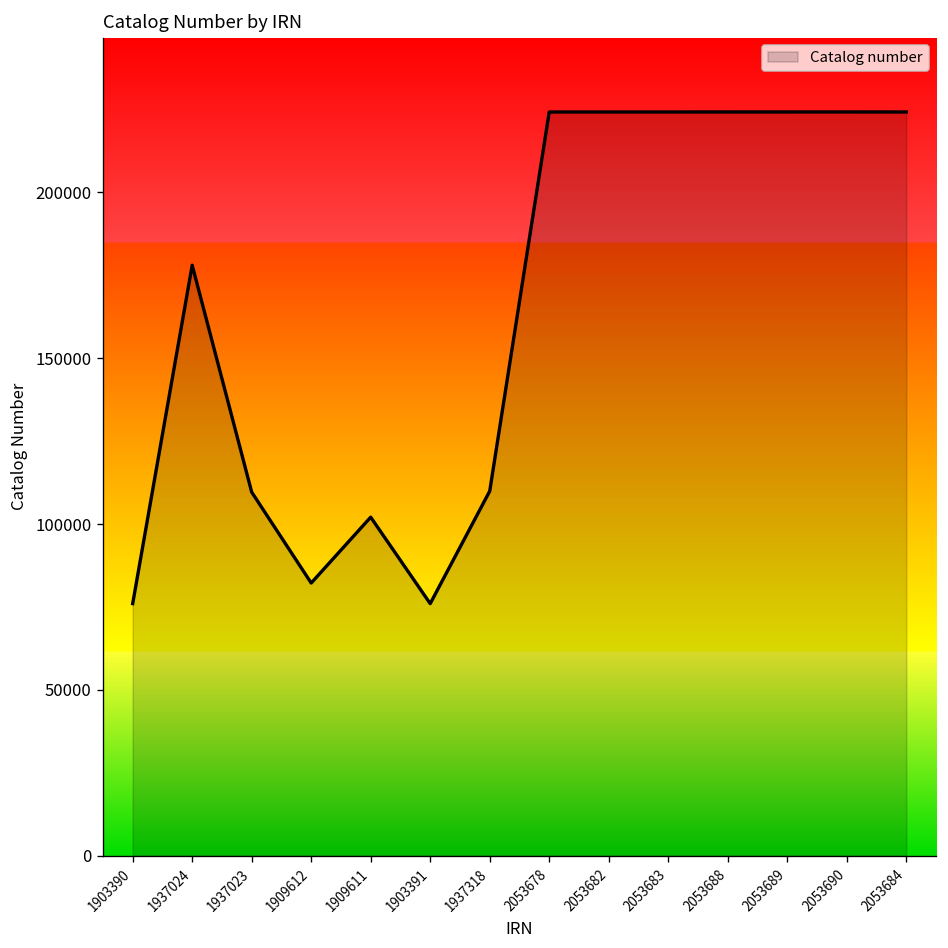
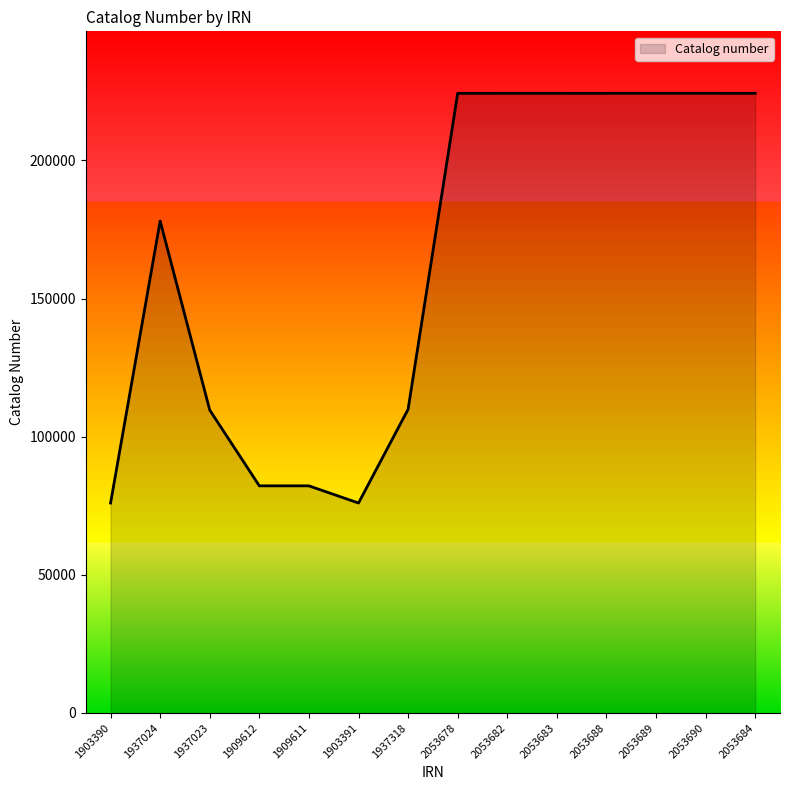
  {
    "1903390": 76000,
    "1937024": 178000,
    "1937023": 110000,
    "1909612": 82000,
-   "1909611": 102000,
+   "1909611": 82000,
    "1903391": 76000,
    "1937318": 110000,
    "2053678": 224000,
    "2053682": 224000,
    "2053683": 224000,
    "2053688": 224000,
    "2053689": 224000,
    "2053690": 224000,
    "2053684": 224000
  }
